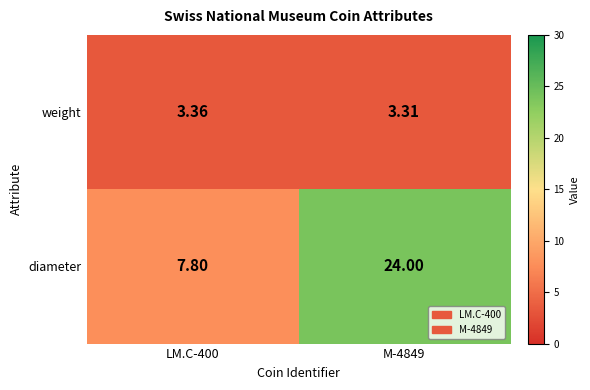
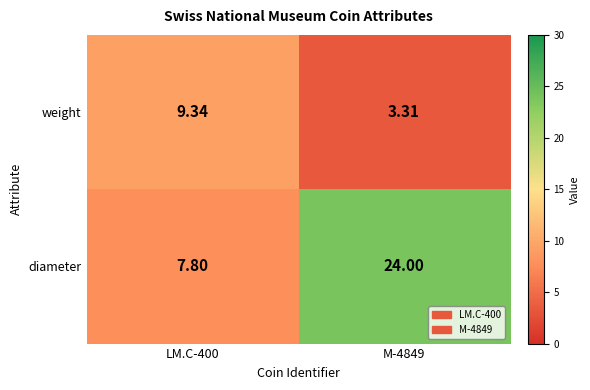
  {
    "weight": {
-     "LM.C-400": 3.36,
+     "LM.C-400": 9.34,
      "M-4849": 3.31
    },
    "diameter": {
      "LM.C-400": 7.80,
      "M-4849": 24.00
    }
  }
